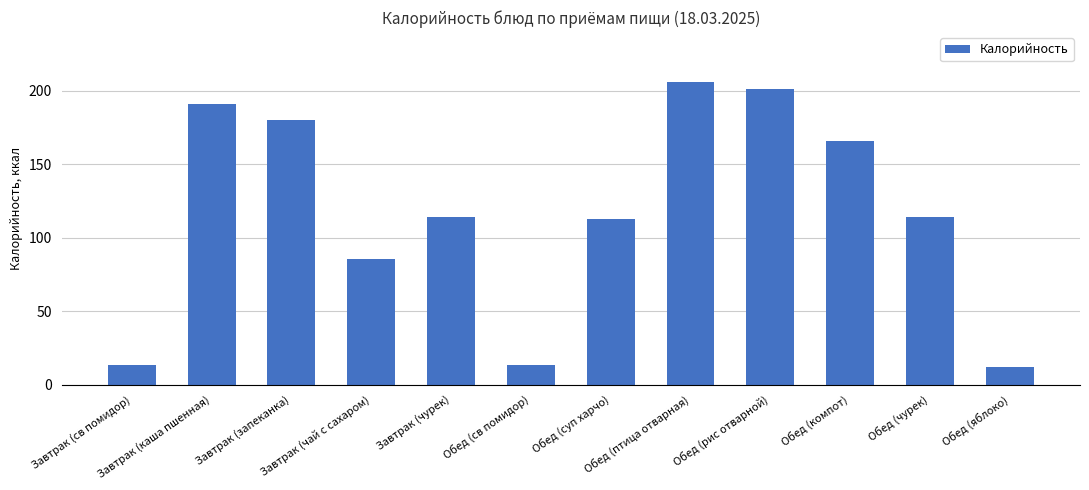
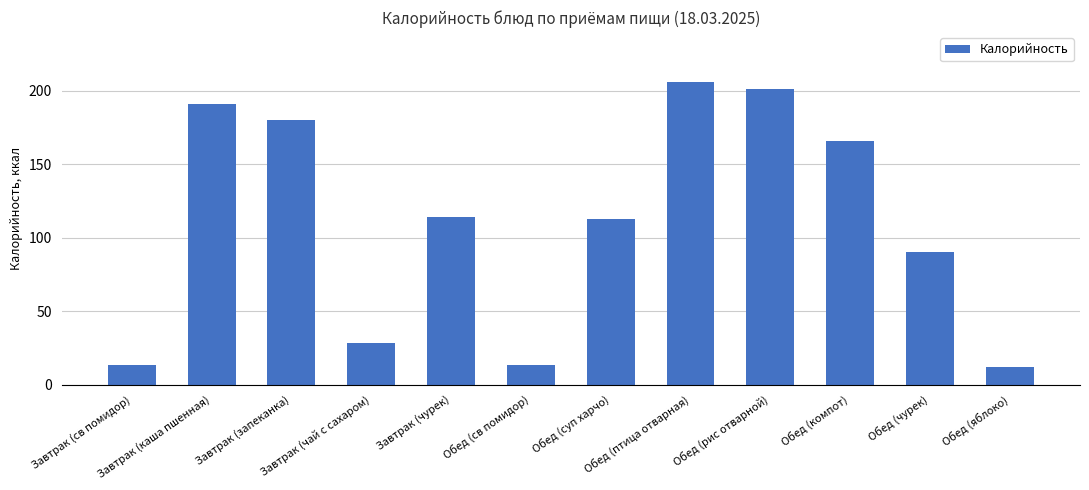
  {
    "Завтрак (св помидор)": 13,
    "Завтрак (каша пшенная)": 191,
    "Завтрак (запеканка)": 180,
-   "Завтрак (чай с сахаром)": 86,
+   "Завтрак (чай с сахаром)": 28,
    "Завтрак (чурек)": 114,
    "Обед (св помидор)": 13,
    "Обед (суп харчо)": 113,
    "Обед (птица отварная)": 206,
    "Обед (рис отварной)": 202,
    "Обед (компот)": 166,
-   "Обед (чурек)": 114,
+   "Обед (чурек)": 90,
    "Обед (яблоко)": 12
  }
